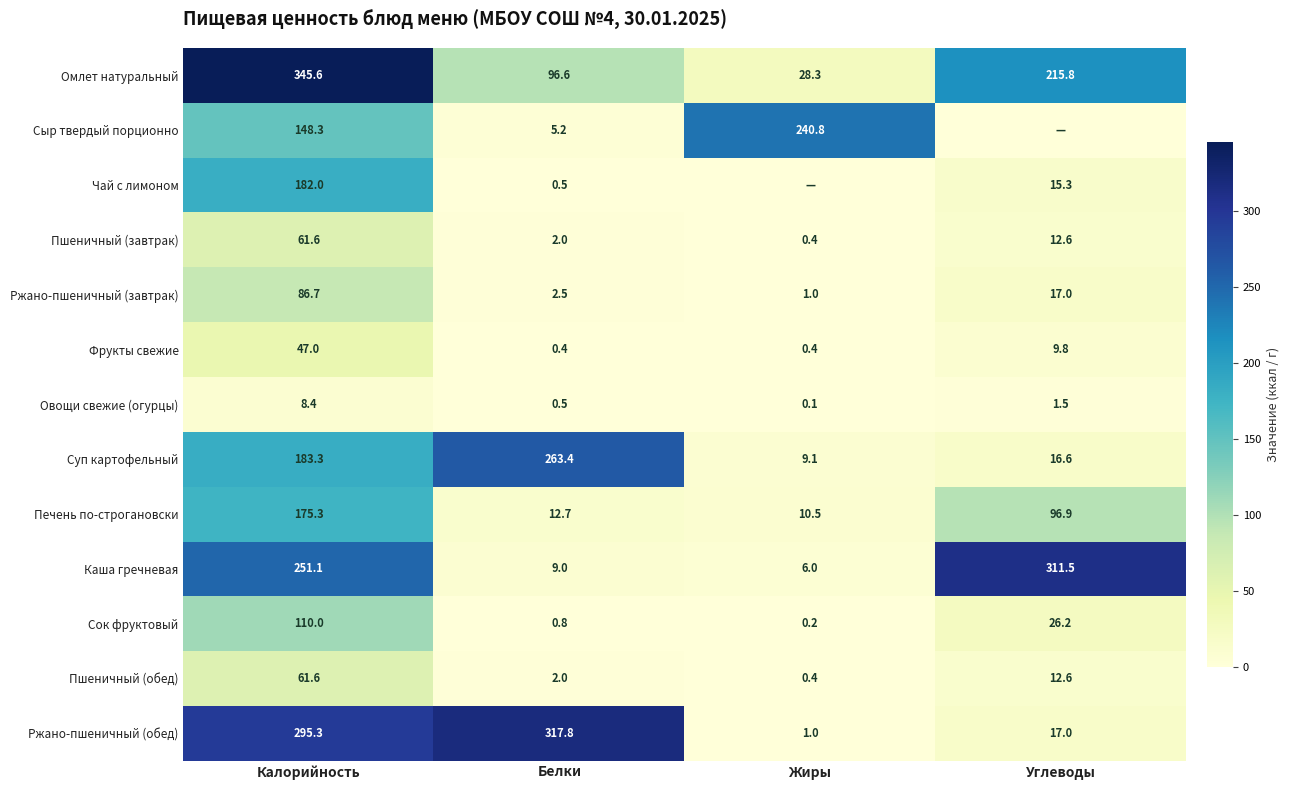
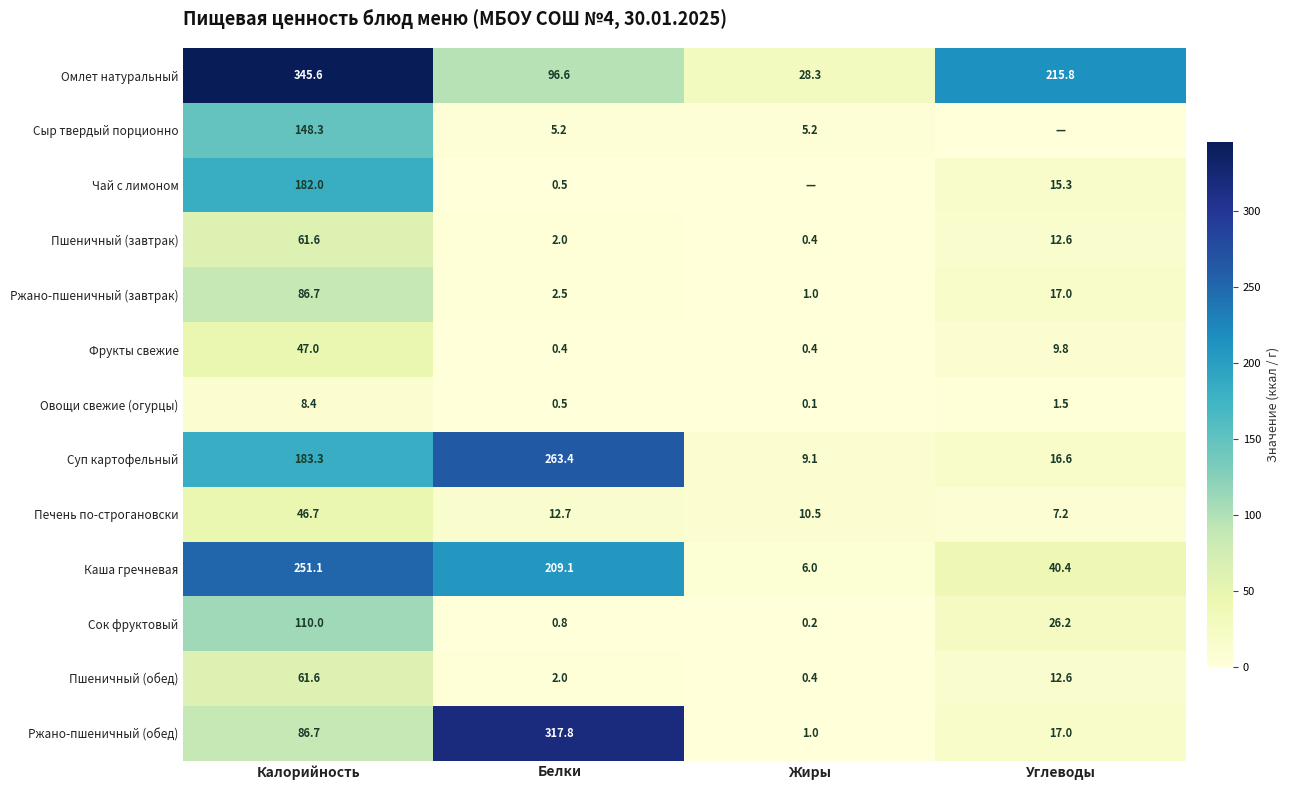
  {
    "Омлет натуральный": {
      "Калорийность": 345.6,
      "Белки": 96.6,
      "Жиры": 28.3,
      "Углеводы": 215.8
    },
    "Сыр твердый порционно": {
      "Калорийность": 148.3,
      "Белки": 5.2,
-     "Жиры": 240.8
+     "Жиры": 5.2
    },
    "Чай с лимоном": {
      "Калорийность": 182.0,
      "Белки": 0.5,
      "Углеводы": 15.3
    },
    "Пшеничный (завтрак)": {
      "Калорийность": 61.6,
      "Белки": 2.0,
      "Жиры": 0.4,
      "Углеводы": 12.6
    },
    "Ржано-пшеничный (завтрак)": {
      "Калорийность": 86.7,
      "Белки": 2.5,
      "Жиры": 1.0,
      "Углеводы": 17.0
    },
    "Фрукты свежие": {
      "Калорийность": 47.0,
      "Белки": 0.4,
      "Жиры": 0.4,
      "Углеводы": 9.8
    },
    "Овощи свежие (огурцы)": {
      "Калорийность": 8.4,
      "Белки": 0.5,
      "Жиры": 0.1,
      "Углеводы": 1.5
    },
    "Суп картофельный": {
      "Калорийность": 183.3,
      "Белки": 263.4,
      "Жиры": 9.1,
      "Углеводы": 16.6
    },
    "Печень по-строгановски": {
-     "Калорийность": 175.3,
+     "Калорийность": 46.7,
      "Белки": 12.7,
      "Жиры": 10.5,
-     "Углеводы": 96.9
+     "Углеводы": 7.2
    },
    "Каша гречневая": {
      "Калорийность": 251.1,
-     "Белки": 9.0,
+     "Белки": 209.1,
      "Жиры": 6.0,
-     "Углеводы": 311.5
+     "Углеводы": 40.4
    },
    "Сок фруктовый": {
      "Калорийность": 110.0,
      "Белки": 0.8,
      "Жиры": 0.2,
      "Углеводы": 26.2
    },
    "Пшеничный (обед)": {
      "Калорийность": 61.6,
      "Белки": 2.0,
      "Жиры": 0.4,
      "Углеводы": 12.6
    },
    "Ржано-пшеничный (обед)": {
-     "Калорийность": 295.3,
+     "Калорийность": 86.7,
      "Белки": 317.8,
      "Жиры": 1.0,
      "Углеводы": 17.0
    }
  }
